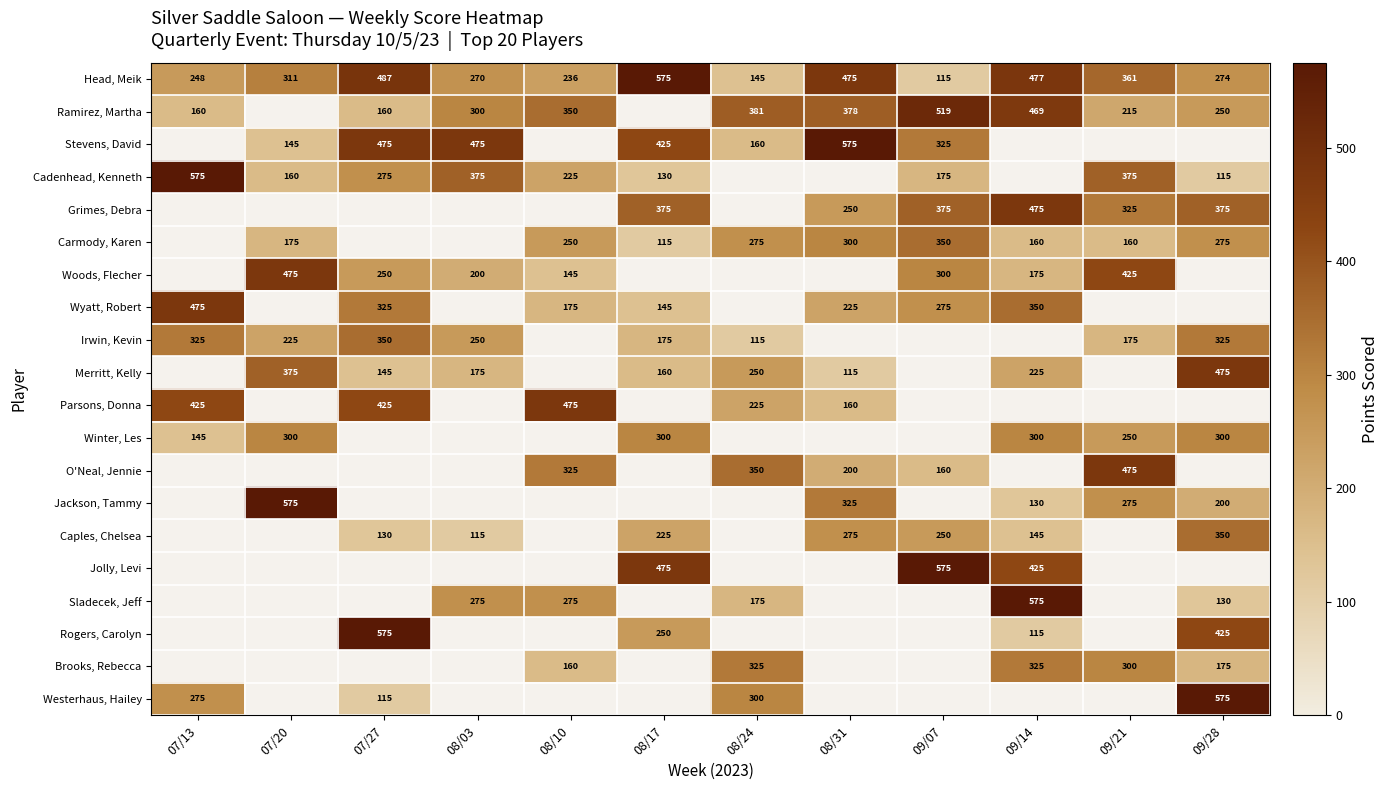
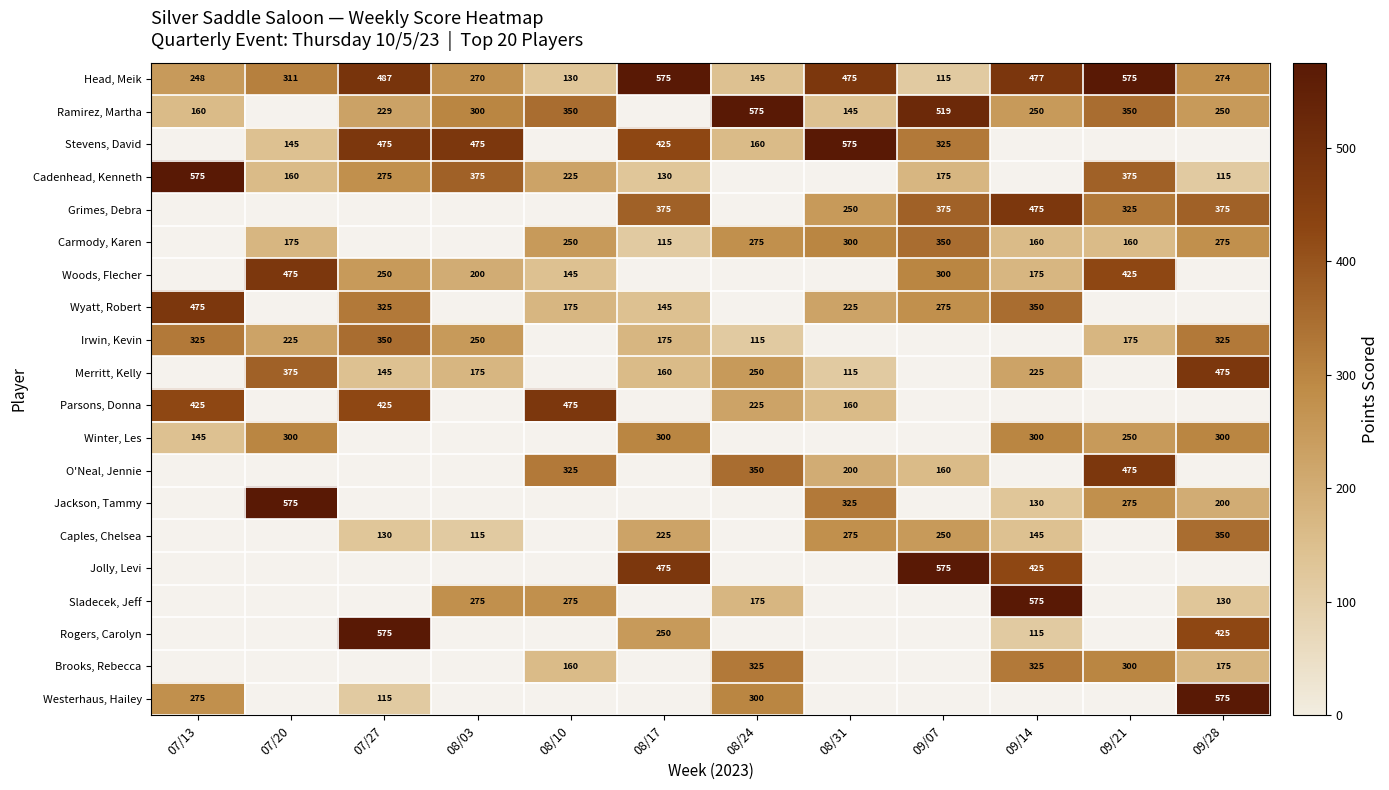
  {
    "Head, Meik": {
      "07/13": 248,
      "07/20": 311,
      "07/27": 487,
      "08/03": 270,
-     "08/10": 236,
+     "08/10": 130,
      "08/17": 575,
      "08/24": 145,
      "08/31": 475,
      "09/07": 115,
      "09/14": 477,
-     "09/21": 361,
+     "09/21": 575,
      "09/28": 274
    },
    "Ramirez, Martha": {
      "07/13": 160,
-     "07/27": 160,
+     "07/27": 229,
      "08/03": 300,
      "08/10": 350,
-     "08/24": 381,
-     "08/31": 378,
+     "08/24": 575,
+     "08/31": 145,
      "09/07": 519,
-     "09/14": 469,
-     "09/21": 215,
+     "09/14": 250,
+     "09/21": 350,
      "09/28": 250
    },
    "Stevens, David": {
      "07/20": 145,
      "07/27": 475,
      "08/03": 475,
      "08/17": 425,
      "08/24": 160,
      "08/31": 575,
      "09/07": 325
    },
    "Cadenhead, Kenneth": {
      "07/13": 575,
      "07/20": 160,
      "07/27": 275,
      "08/03": 375,
      "08/10": 225,
      "08/17": 130,
      "09/07": 175,
      "09/21": 375,
      "09/28": 115
    },
    "Grimes, Debra": {
      "08/17": 375,
      "08/31": 250,
      "09/07": 375,
      "09/14": 475,
      "09/21": 325,
      "09/28": 375
    },
    "Carmody, Karen": {
      "07/20": 175,
      "08/10": 250,
      "08/17": 115,
      "08/24": 275,
      "08/31": 300,
      "09/07": 350,
      "09/14": 160,
      "09/21": 160,
      "09/28": 275
    },
    "Woods, Flecher": {
      "07/20": 475,
      "07/27": 250,
      "08/03": 200,
      "08/10": 145,
      "09/07": 300,
      "09/14": 175,
      "09/21": 425
    },
    "Wyatt, Robert": {
      "07/13": 475,
      "07/27": 325,
      "08/10": 175,
      "08/17": 145,
      "08/31": 225,
      "09/07": 275,
      "09/14": 350
    },
    "Irwin, Kevin": {
      "07/13": 325,
      "07/20": 225,
      "07/27": 350,
      "08/03": 250,
      "08/17": 175,
      "08/24": 115,
      "09/21": 175,
      "09/28": 325
    },
    "Merritt, Kelly": {
      "07/20": 375,
      "07/27": 145,
      "08/03": 175,
      "08/17": 160,
      "08/24": 250,
      "08/31": 115,
      "09/14": 225,
      "09/28": 475
    },
    "Parsons, Donna": {
      "07/13": 425,
      "07/27": 425,
      "08/10": 475,
      "08/24": 225,
      "08/31": 160
    },
    "Winter, Les": {
      "07/13": 145,
      "07/20": 300,
      "08/17": 300,
      "09/14": 300,
      "09/21": 250,
      "09/28": 300
    },
    "O'Neal, Jennie": {
      "08/10": 325,
      "08/24": 350,
      "08/31": 200,
      "09/07": 160,
      "09/21": 475
    },
    "Jackson, Tammy": {
      "07/20": 575,
      "08/31": 325,
      "09/14": 130,
      "09/21": 275,
      "09/28": 200
    },
    "Caples, Chelsea": {
      "07/27": 130,
      "08/03": 115,
      "08/17": 225,
      "08/31": 275,
      "09/07": 250,
      "09/14": 145,
      "09/28": 350
    },
    "Jolly, Levi": {
      "08/17": 475,
      "09/07": 575,
      "09/14": 425
    },
    "Sladecek, Jeff": {
      "08/03": 275,
      "08/10": 275,
      "08/24": 175,
      "09/14": 575,
      "09/28": 130
    },
    "Rogers, Carolyn": {
      "07/27": 575,
      "08/17": 250,
      "09/14": 115,
      "09/28": 425
    },
    "Brooks, Rebecca": {
      "08/10": 160,
      "08/24": 325,
      "09/14": 325,
      "09/21": 300,
      "09/28": 175
    },
    "Westerhaus, Hailey": {
      "07/13": 275,
      "07/27": 115,
      "08/24": 300,
      "09/28": 575
    }
  }
